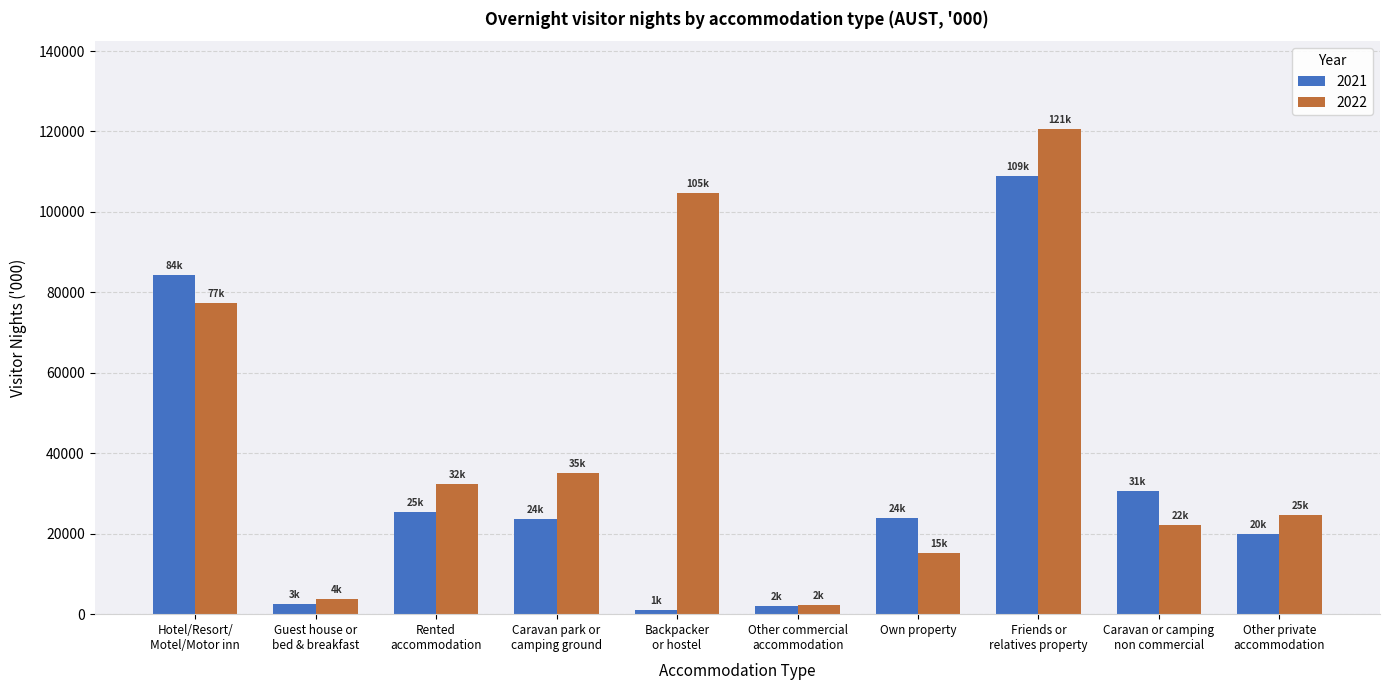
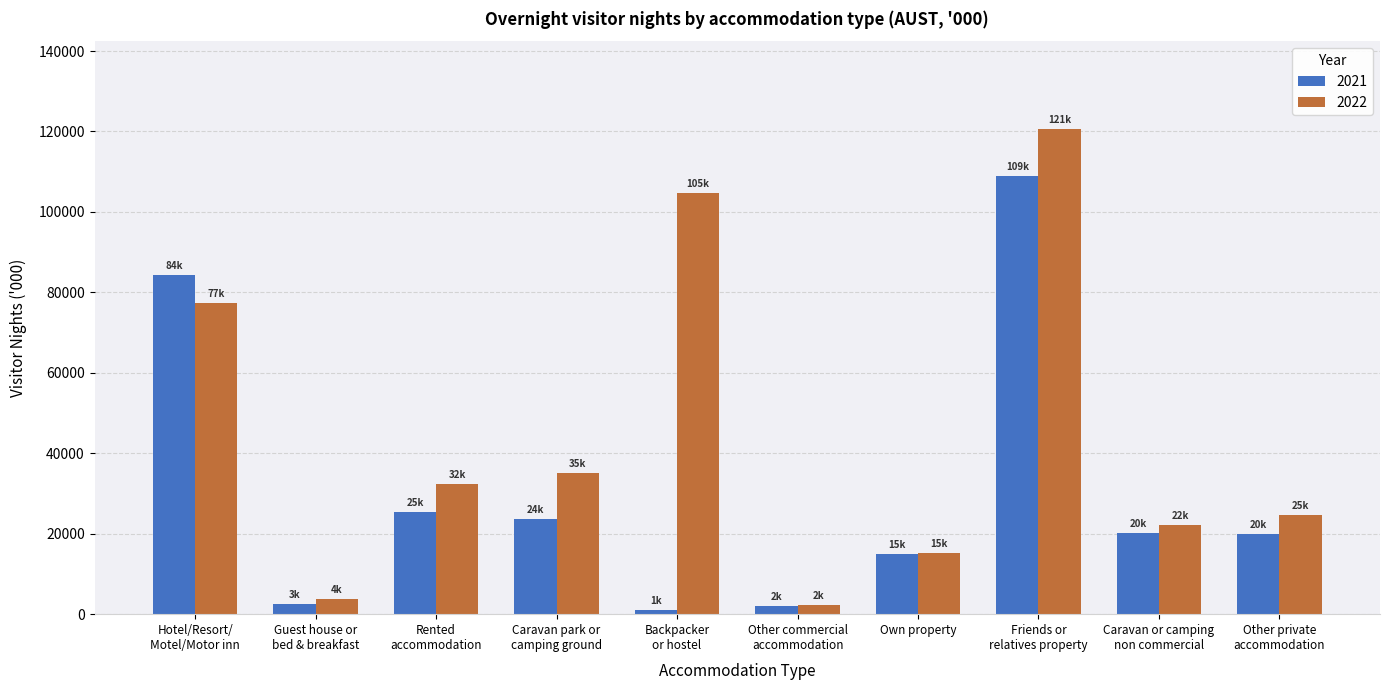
  {
    "2021": {
      "Hotel/Resort/ Motel/Motor inn": "84k",
      "Guest house or bed & breakfast": "3k",
      "Rented accommodation": "25k",
      "Caravan park or camping ground": "24k",
      "Backpacker or hostel": "1k",
      "Other commercial accommodation": "2k",
-     "Own property": "24k",
+     "Own property": "15k",
      "Friends or relatives property": "109k",
-     "Caravan or camping non commercial": "31k",
+     "Caravan or camping non commercial": "20k",
      "Other private accommodation": "20k"
    },
    "2022": {
      "Hotel/Resort/ Motel/Motor inn": "77k",
      "Guest house or bed & breakfast": "4k",
      "Rented accommodation": "32k",
      "Caravan park or camping ground": "35k",
      "Backpacker or hostel": "105k",
      "Other commercial accommodation": "2k",
      "Own property": "15k",
      "Friends or relatives property": "121k",
      "Caravan or camping non commercial": "22k",
      "Other private accommodation": "25k"
    }
  }
